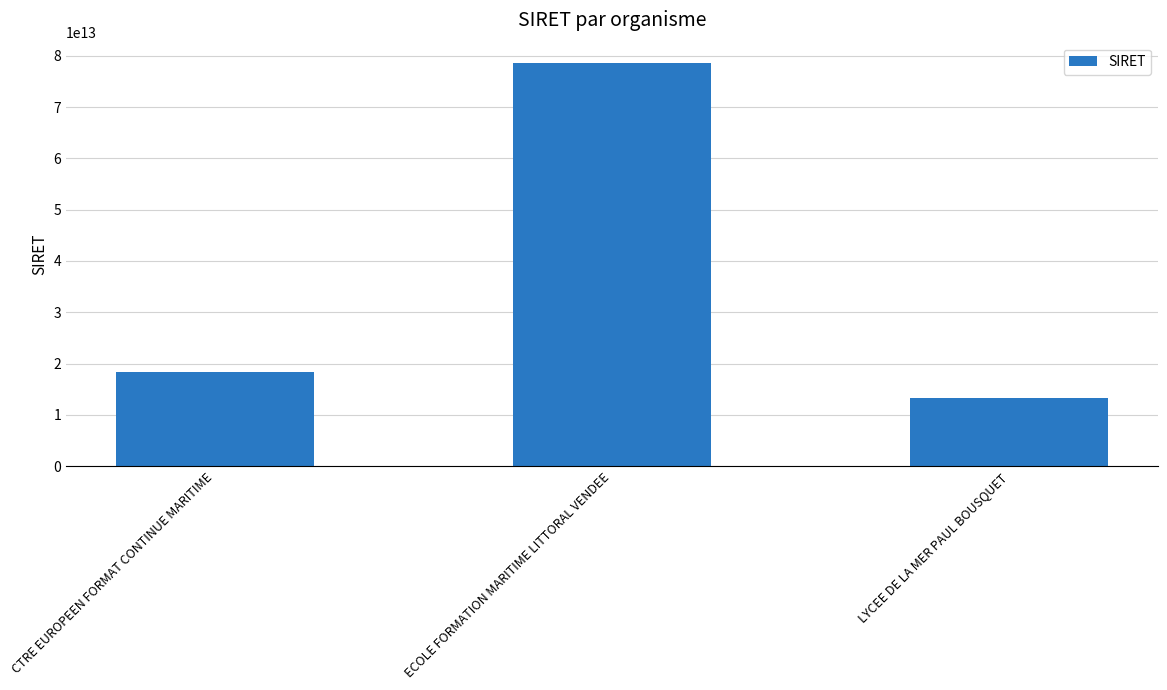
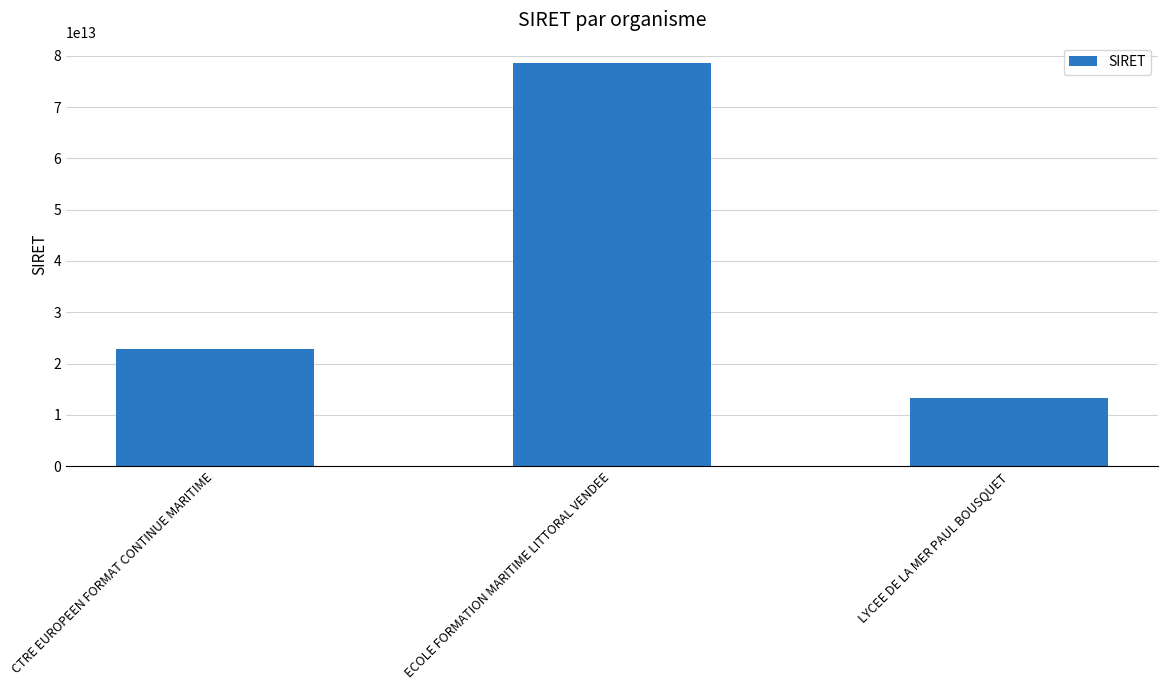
  {
-   "CTRE EUROPEEN FORMAT CONTINUE MARITIME": 18000000000000,
+   "CTRE EUROPEEN FORMAT CONTINUE MARITIME": 23000000000000,
    "ECOLE FORMATION MARITIME LITTORAL VENDEE": 79000000000000,
    "LYCEE DE LA MER PAUL BOUSQUET": 13000000000000
  }
